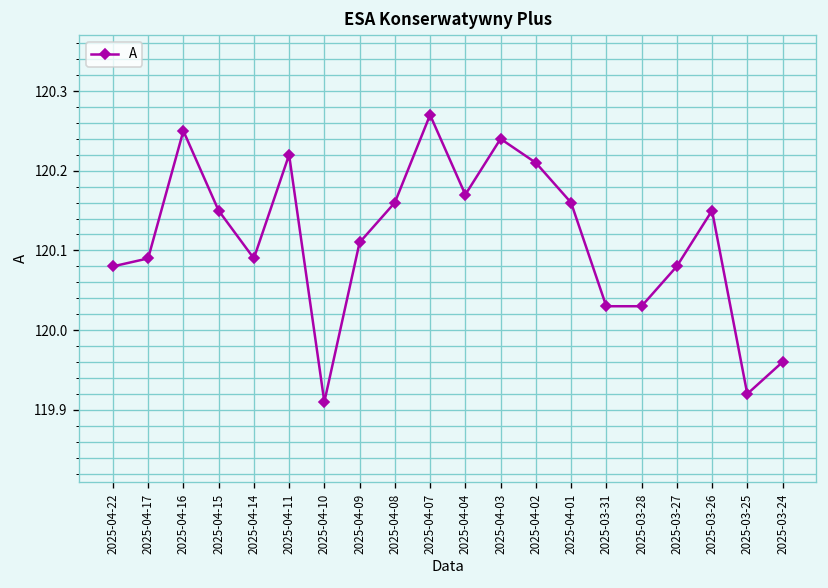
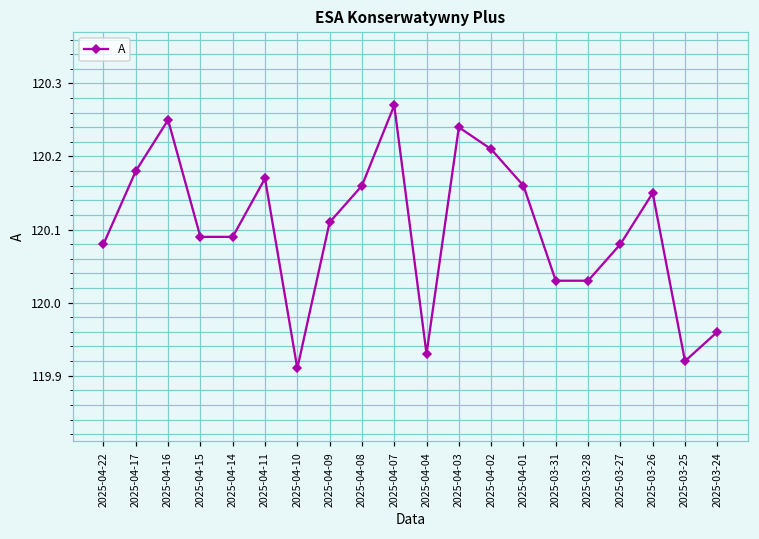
  {
    "2025-04-22": 120.08,
-   "2025-04-17": 120.09,
+   "2025-04-17": 120.18,
    "2025-04-16": 120.25,
-   "2025-04-15": 120.15,
+   "2025-04-15": 120.09,
    "2025-04-14": 120.09,
-   "2025-04-11": 120.22,
+   "2025-04-11": 120.17,
    "2025-04-10": 119.91,
    "2025-04-09": 120.11,
    "2025-04-08": 120.16,
    "2025-04-07": 120.27,
-   "2025-04-04": 120.17,
+   "2025-04-04": 119.93,
    "2025-04-03": 120.24,
    "2025-04-02": 120.21,
    "2025-04-01": 120.16,
    "2025-03-31": 120.03,
    "2025-03-28": 120.03,
    "2025-03-27": 120.08,
    "2025-03-26": 120.15,
    "2025-03-25": 119.92,
    "2025-03-24": 119.96
  }
